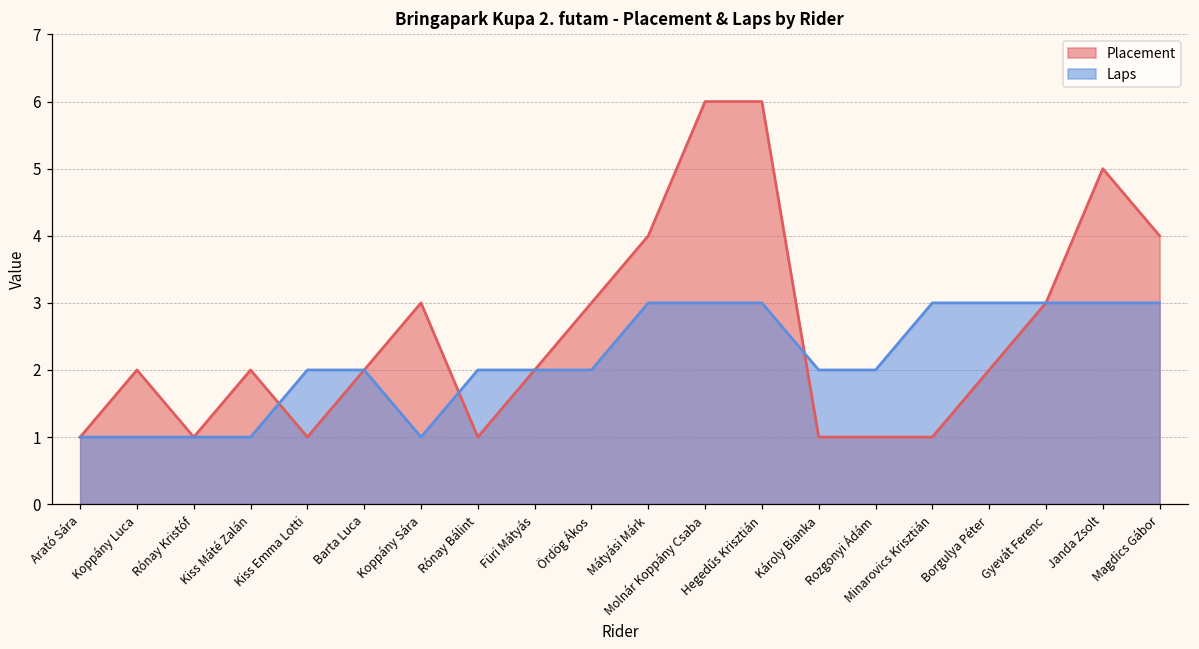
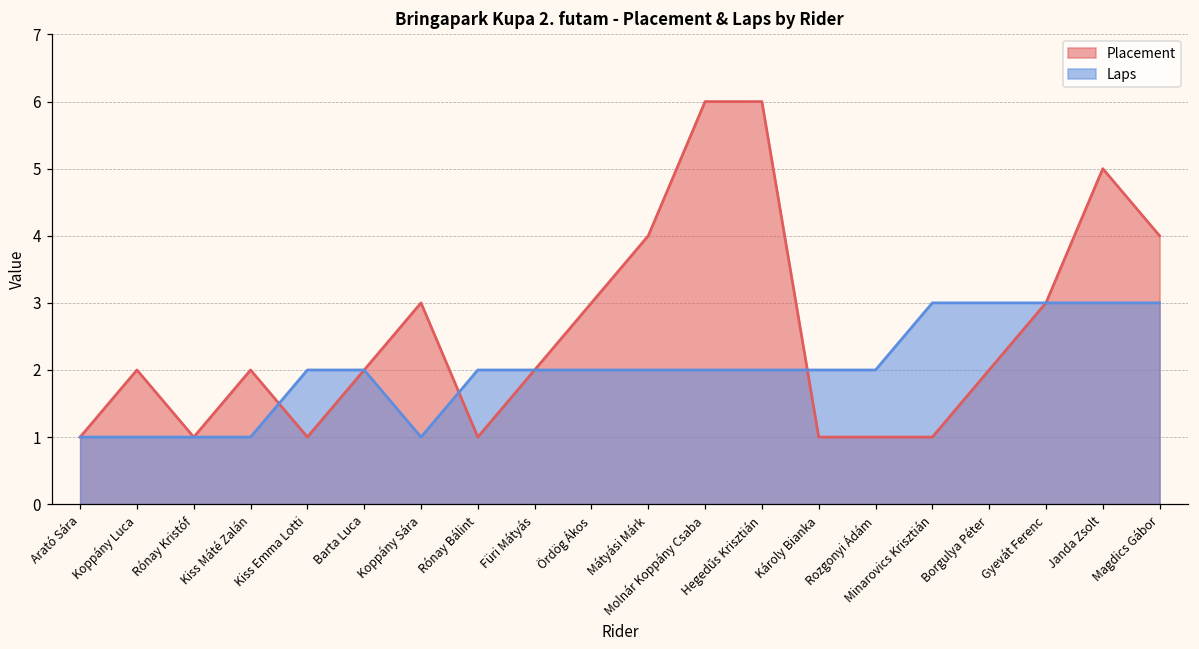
  {
    "Placement": {
      "Koppány Luca": 2,
      "Kiss Máté Zalán": 2,
      "Kiss Emma Lotti": 1,
      "Koppány Sára": 3,
      "Rónay Bálint": 1,
      "Ördög Ákos": 3,
      "Mátyási Márk": 4,
      "Molnár Koppány Csaba": 6,
      "Hegedűs Krisztián": 6,
      "Károly Bianka": 1,
      "Rozgonyi Ádám": 1,
      "Minarovics Krisztián": 1,
      "Borgulya Péter": 2,
      "Janda Zsolt": 5,
      "Magdics Gábor": 4
    },
    "Laps": {
      "Koppány Luca": 1,
      "Kiss Máté Zalán": 1,
      "Kiss Emma Lotti": 2,
      "Koppány Sára": 1,
      "Rónay Bálint": 2,
      "Ördög Ákos": 2,
-     "Mátyási Márk": 3,
-     "Molnár Koppány Csaba": 3,
-     "Hegedűs Krisztián": 3,
+     "Mátyási Márk": 2,
+     "Molnár Koppány Csaba": 2,
+     "Hegedűs Krisztián": 2,
      "Károly Bianka": 2,
      "Rozgonyi Ádám": 2,
      "Minarovics Krisztián": 3,
      "Borgulya Péter": 3,
      "Janda Zsolt": 3,
      "Magdics Gábor": 3
    }
  }
